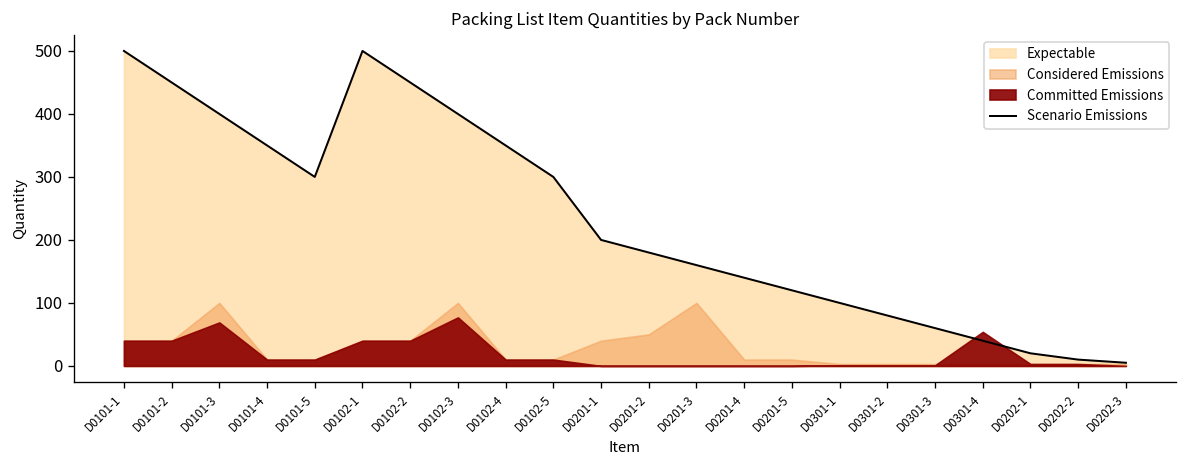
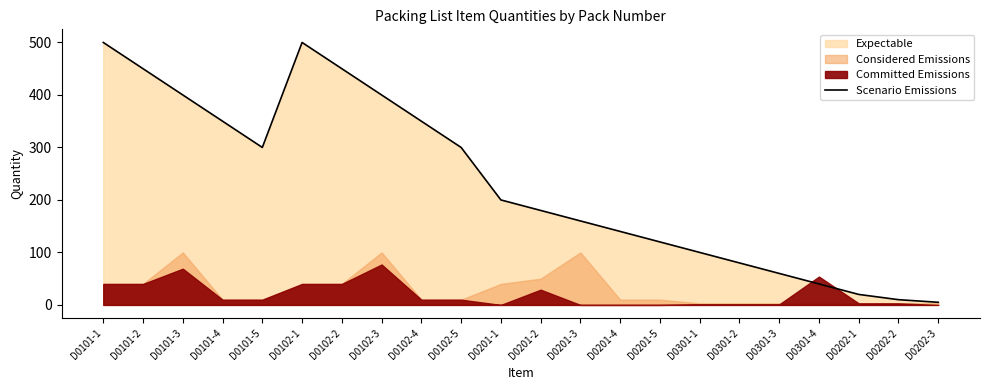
  {
    "Committed Emissions": {
      "D0101-3": 70,
      "D0102-3": 80,
      "D0201-1": 0,
-     "D0201-2": 0,
+     "D0201-2": 30,
      "D0201-3": 0,
      "D0201-4": 0,
      "D0201-5": 0,
      "D0301-4": 50
    }
  }
